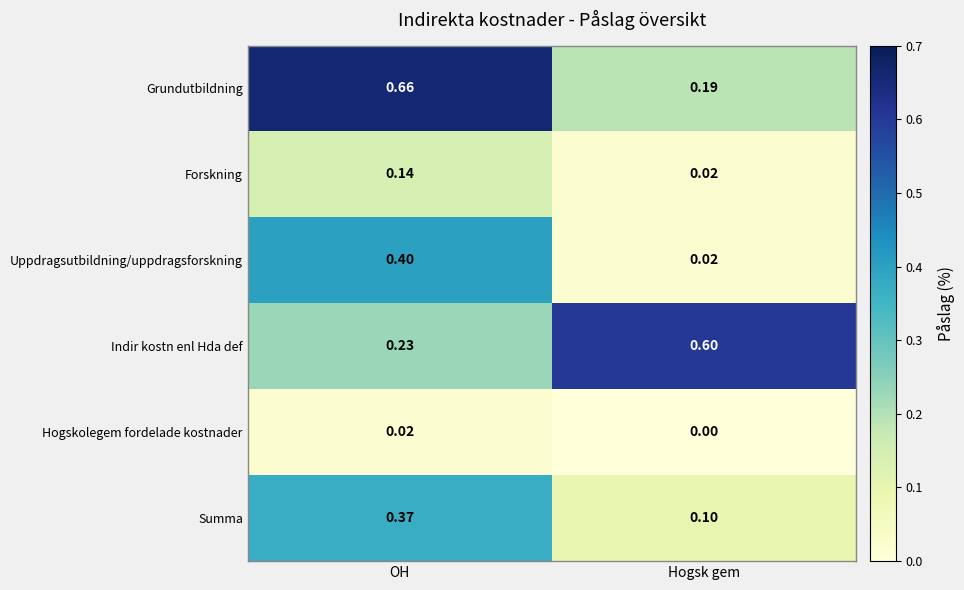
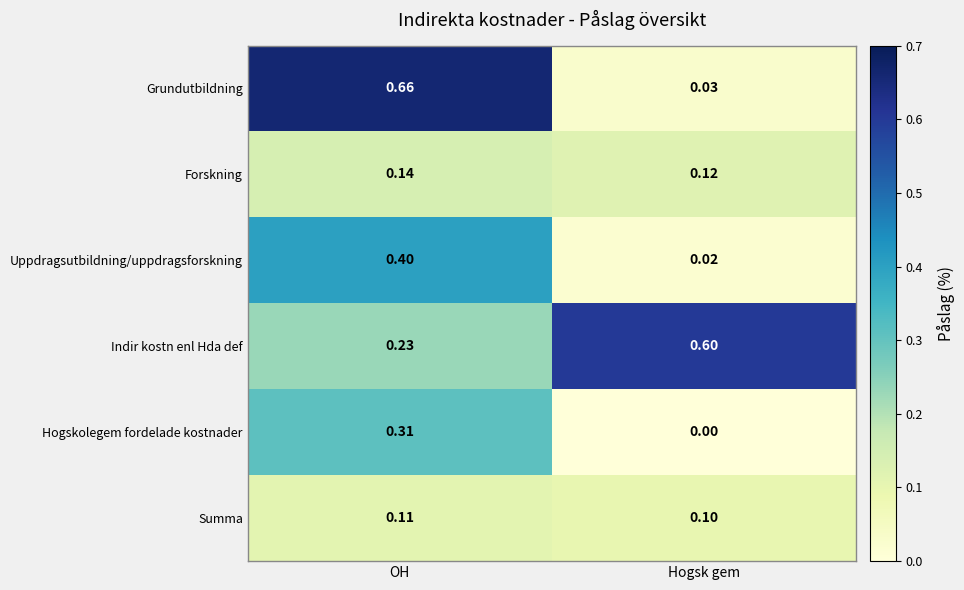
  {
    "Grundutbildning": {
      "OH": 0.66,
-     "Hogsk gem": 0.19
+     "Hogsk gem": 0.03
    },
    "Forskning": {
      "OH": 0.14,
-     "Hogsk gem": 0.02
+     "Hogsk gem": 0.12
    },
    "Uppdragsutbildning/uppdragsforskning": {
      "OH": 0.40,
      "Hogsk gem": 0.02
    },
    "Indir kostn enl Hda def": {
      "OH": 0.23,
      "Hogsk gem": 0.60
    },
    "Hogskolegem fordelade kostnader": {
-     "OH": 0.02,
+     "OH": 0.31,
      "Hogsk gem": 0.00
    },
    "Summa": {
-     "OH": 0.37,
+     "OH": 0.11,
      "Hogsk gem": 0.10
    }
  }
